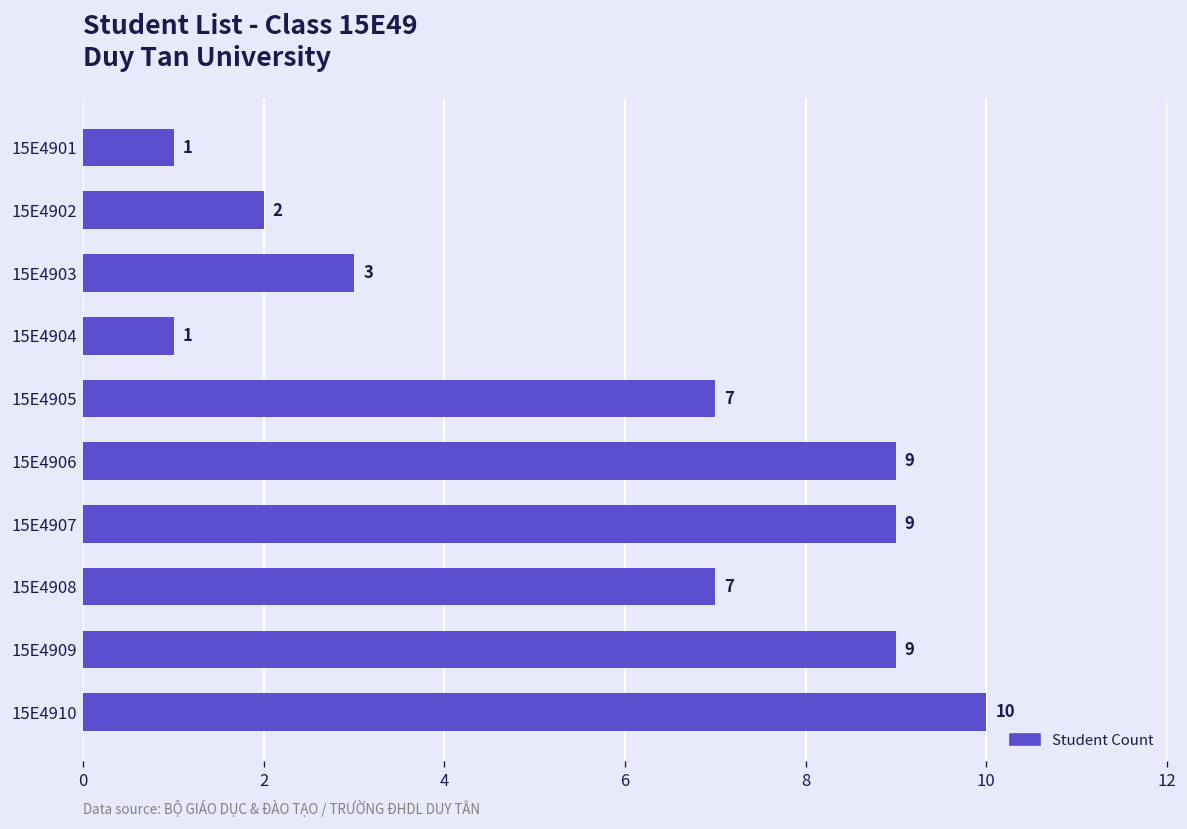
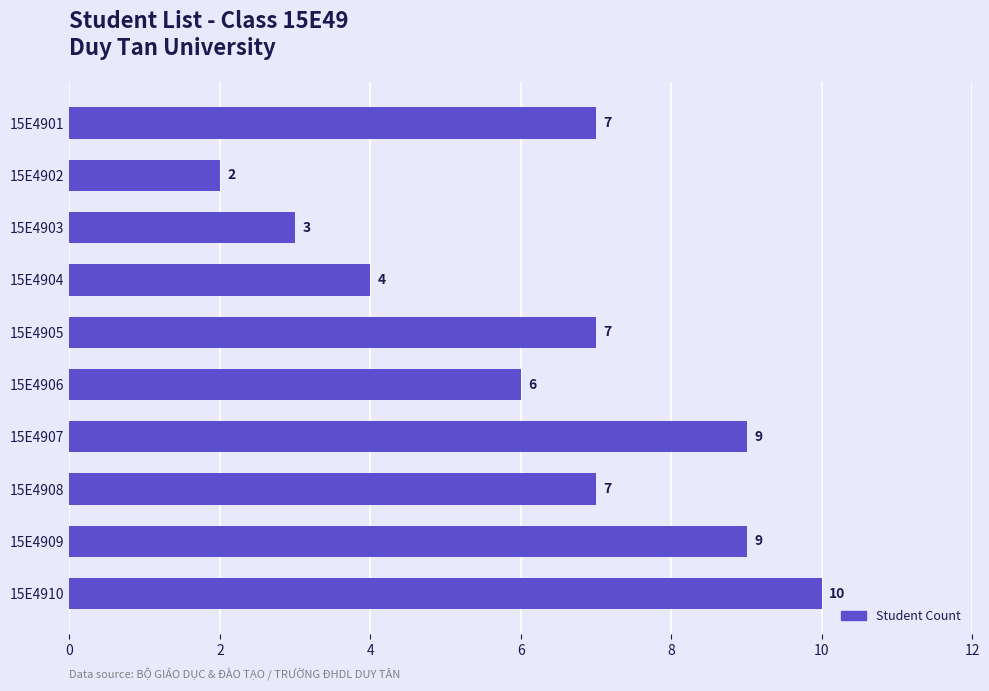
  {
-   "15E4901": 1,
+   "15E4901": 7,
    "15E4902": 2,
    "15E4903": 3,
-   "15E4904": 1,
+   "15E4904": 4,
    "15E4905": 7,
-   "15E4906": 9,
+   "15E4906": 6,
    "15E4907": 9,
    "15E4908": 7,
    "15E4909": 9,
    "15E4910": 10
  }
